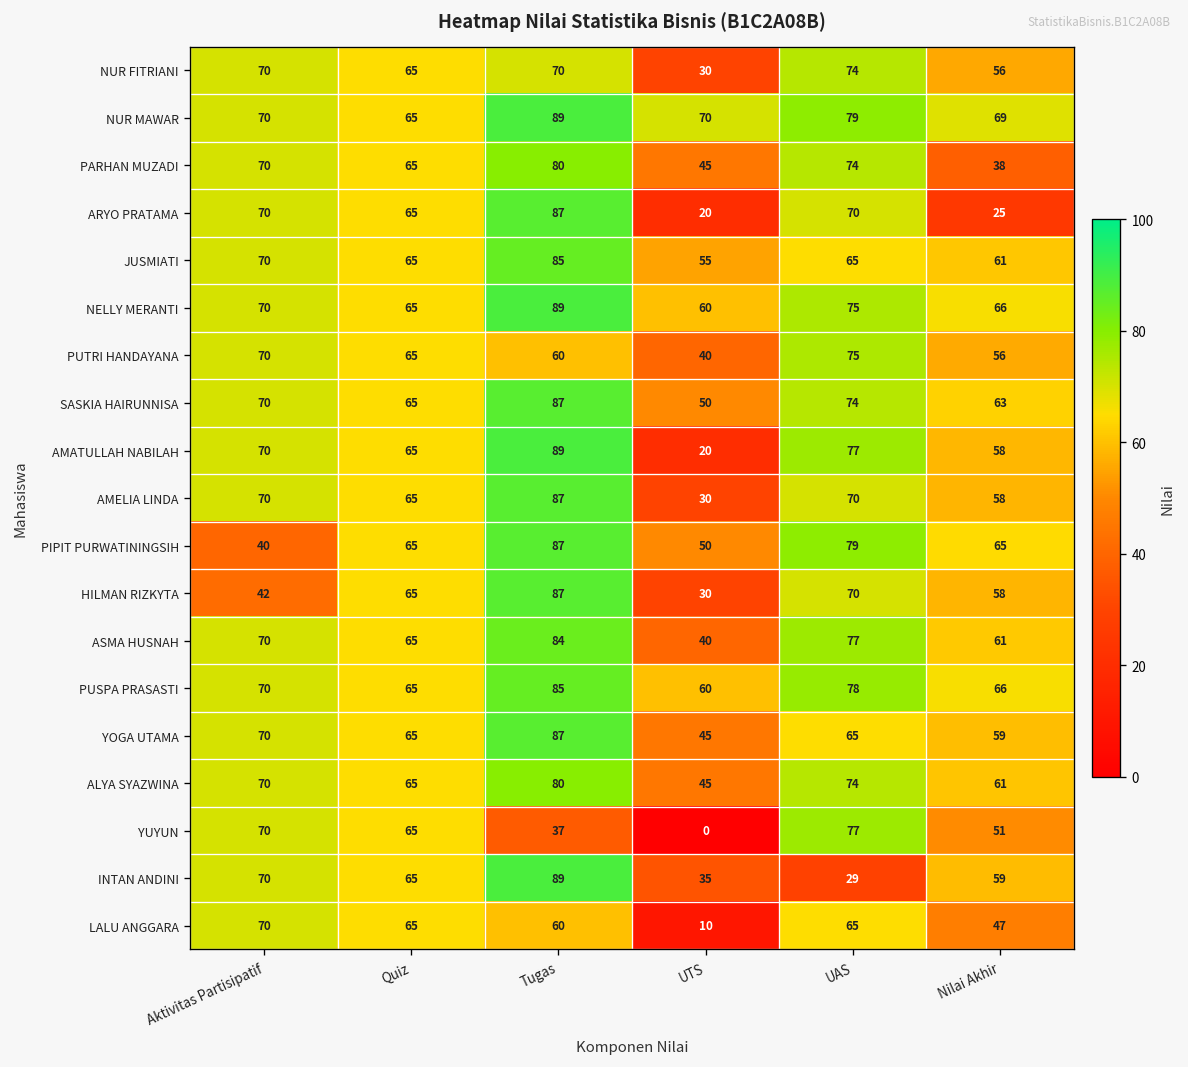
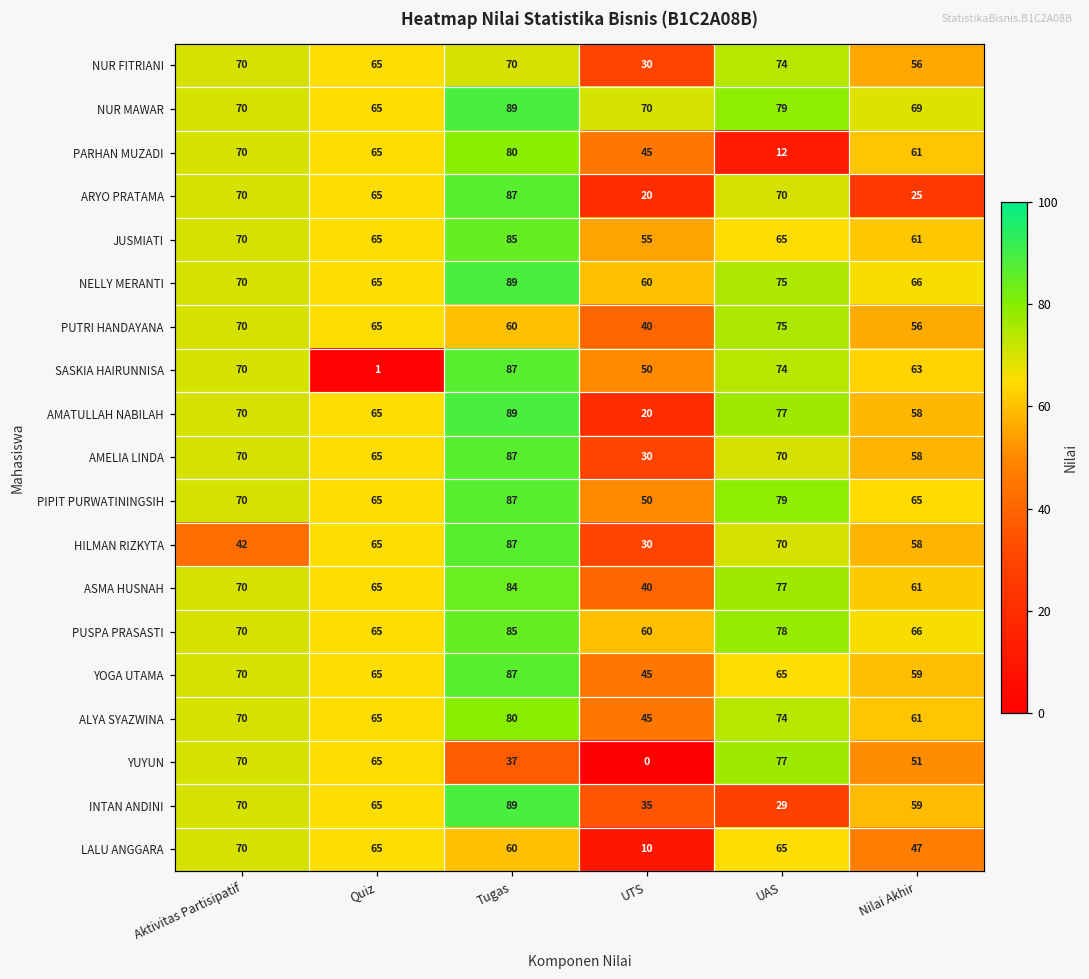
  {
    "NUR FITRIANI": {
      "Aktivitas Partisipatif": 70,
      "Quiz": 65,
      "Tugas": 70,
      "UTS": 30,
      "UAS": 74,
      "Nilai Akhir": 56
    },
    "NUR MAWAR": {
      "Aktivitas Partisipatif": 70,
      "Quiz": 65,
      "Tugas": 89,
      "UTS": 70,
      "UAS": 79,
      "Nilai Akhir": 69
    },
    "PARHAN MUZADI": {
      "Aktivitas Partisipatif": 70,
      "Quiz": 65,
      "Tugas": 80,
      "UTS": 45,
-     "UAS": 74,
-     "Nilai Akhir": 38
+     "UAS": 12,
+     "Nilai Akhir": 61
    },
    "ARYO PRATAMA": {
      "Aktivitas Partisipatif": 70,
      "Quiz": 65,
      "Tugas": 87,
      "UTS": 20,
      "UAS": 70,
      "Nilai Akhir": 25
    },
    "JUSMIATI": {
      "Aktivitas Partisipatif": 70,
      "Quiz": 65,
      "Tugas": 85,
      "UTS": 55,
      "UAS": 65,
      "Nilai Akhir": 61
    },
    "NELLY MERANTI": {
      "Aktivitas Partisipatif": 70,
      "Quiz": 65,
      "Tugas": 89,
      "UTS": 60,
      "UAS": 75,
      "Nilai Akhir": 66
    },
    "PUTRI HANDAYANA": {
      "Aktivitas Partisipatif": 70,
      "Quiz": 65,
      "Tugas": 60,
      "UTS": 40,
      "UAS": 75,
      "Nilai Akhir": 56
    },
    "SASKIA HAIRUNNISA": {
      "Aktivitas Partisipatif": 70,
-     "Quiz": 65,
+     "Quiz": 1,
      "Tugas": 87,
      "UTS": 50,
      "UAS": 74,
      "Nilai Akhir": 63
    },
    "AMATULLAH NABILAH": {
      "Aktivitas Partisipatif": 70,
      "Quiz": 65,
      "Tugas": 89,
      "UTS": 20,
      "UAS": 77,
      "Nilai Akhir": 58
    },
    "AMELIA LINDA": {
      "Aktivitas Partisipatif": 70,
      "Quiz": 65,
      "Tugas": 87,
      "UTS": 30,
      "UAS": 70,
      "Nilai Akhir": 58
    },
    "PIPIT PURWATININGSIH": {
-     "Aktivitas Partisipatif": 40,
+     "Aktivitas Partisipatif": 70,
      "Quiz": 65,
      "Tugas": 87,
      "UTS": 50,
      "UAS": 79,
      "Nilai Akhir": 65
    },
    "HILMAN RIZKYTA": {
      "Aktivitas Partisipatif": 42,
      "Quiz": 65,
      "Tugas": 87,
      "UTS": 30,
      "UAS": 70,
      "Nilai Akhir": 58
    },
    "ASMA HUSNAH": {
      "Aktivitas Partisipatif": 70,
      "Quiz": 65,
      "Tugas": 84,
      "UTS": 40,
      "UAS": 77,
      "Nilai Akhir": 61
    },
    "PUSPA PRASASTI": {
      "Aktivitas Partisipatif": 70,
      "Quiz": 65,
      "Tugas": 85,
      "UTS": 60,
      "UAS": 78,
      "Nilai Akhir": 66
    },
    "YOGA UTAMA": {
      "Aktivitas Partisipatif": 70,
      "Quiz": 65,
      "Tugas": 87,
      "UTS": 45,
      "UAS": 65,
      "Nilai Akhir": 59
    },
    "ALYA SYAZWINA": {
      "Aktivitas Partisipatif": 70,
      "Quiz": 65,
      "Tugas": 80,
      "UTS": 45,
      "UAS": 74,
      "Nilai Akhir": 61
    },
    "YUYUN": {
      "Aktivitas Partisipatif": 70,
      "Quiz": 65,
      "Tugas": 37,
      "UTS": 0,
      "UAS": 77,
      "Nilai Akhir": 51
    },
    "INTAN ANDINI": {
      "Aktivitas Partisipatif": 70,
      "Quiz": 65,
      "Tugas": 89,
      "UTS": 35,
      "UAS": 29,
      "Nilai Akhir": 59
    },
    "LALU ANGGARA": {
      "Aktivitas Partisipatif": 70,
      "Quiz": 65,
      "Tugas": 60,
      "UTS": 10,
      "UAS": 65,
      "Nilai Akhir": 47
    }
  }
